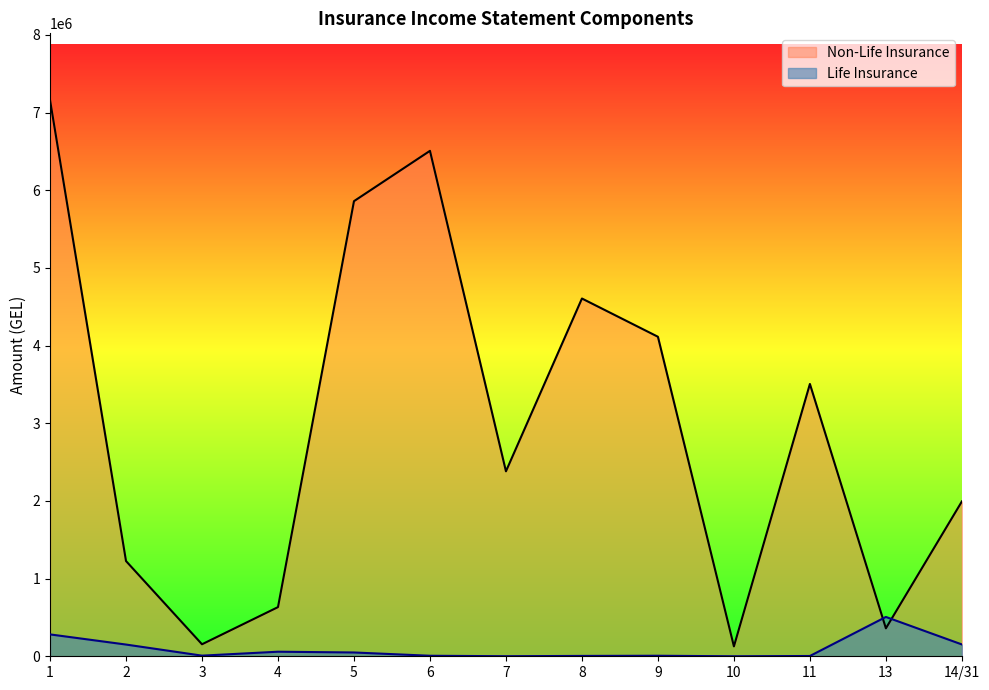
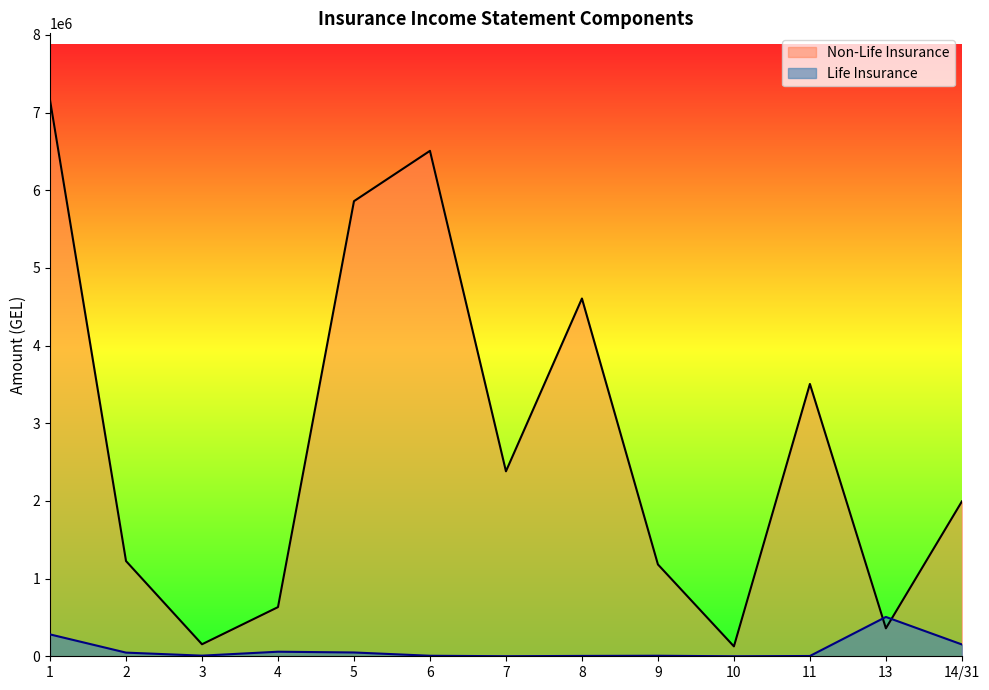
  {
    "Non-Life Insurance": {
      "1": 7200000,
      "2": 1200000,
      "3": 200000,
      "4": 600000,
      "5": 5900000,
      "6": 6500000,
      "7": 2400000,
      "8": 4600000,
-     "9": 4100000,
+     "9": 1200000,
      "10": 100000,
      "11": 3500000,
      "13": 400000,
      "14/31": 2000000
    },
    "Life Insurance": {
      "1": 300000,
-     "2": 200000,
+     "2": 0,
      "3": 0,
      "4": 100000,
      "5": 0,
      "6": 0,
      "7": 0,
      "8": 0,
      "9": 0,
      "10": 0,
      "11": 0,
      "13": 500000,
      "14/31": 200000
    }
  }
